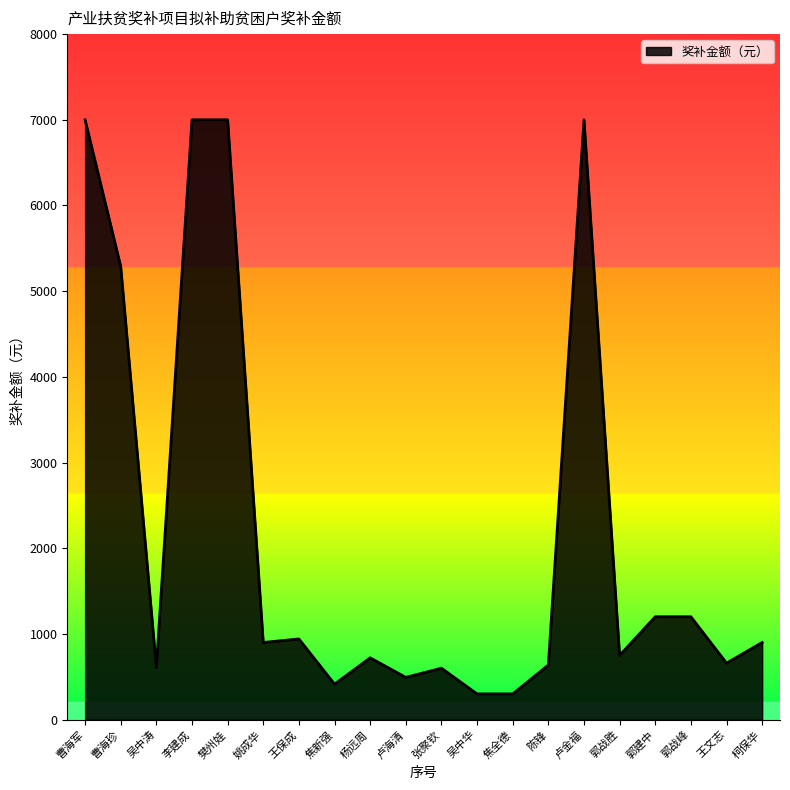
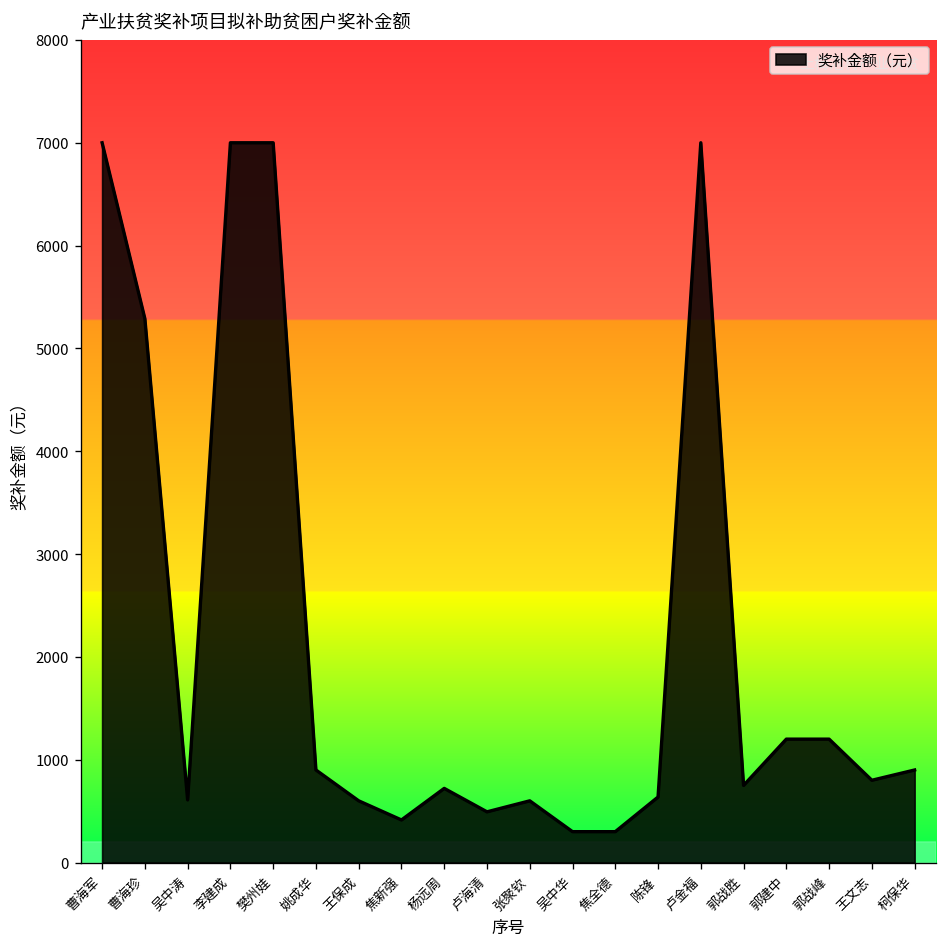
  {
    "曹海军": 7000,
    "曹海珍": 5300,
    "吴中涛": 600,
    "李建成": 7000,
    "樊州娃": 7000,
    "姚成华": 900,
-   "王保成": 900,
+   "王保成": 600,
    "焦新强": 400,
    "杨远周": 700,
    "卢海清": 500,
    "张聚钦": 600,
    "吴中华": 300,
    "焦全德": 300,
    "陈锋": 600,
    "卢金福": 7000,
    "郭战胜": 800,
    "郭建中": 1200,
    "郭战峰": 1200,
-   "王文志": 700,
+   "王文志": 800,
    "柯保华": 900
  }
